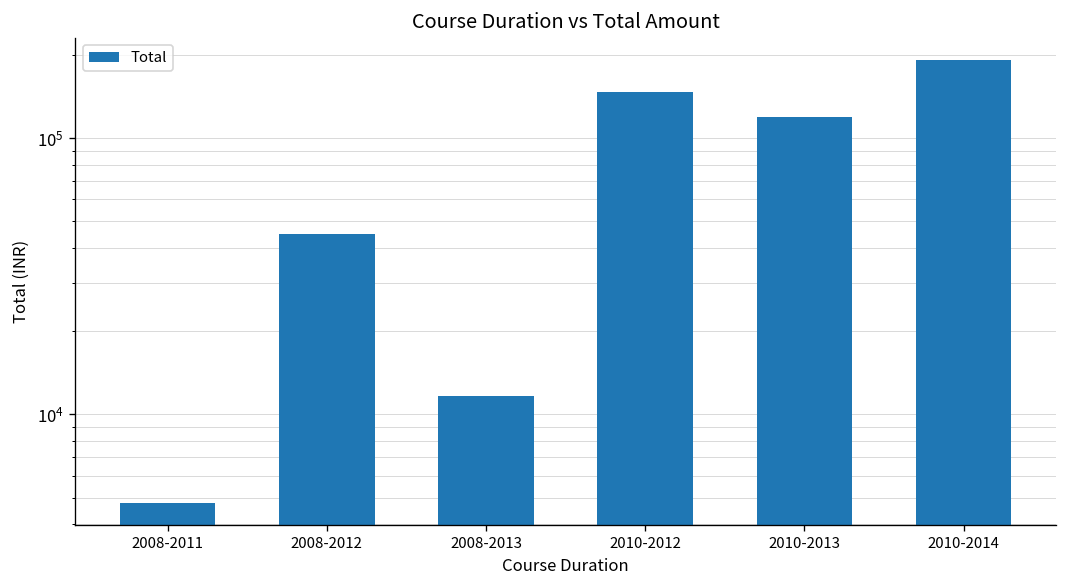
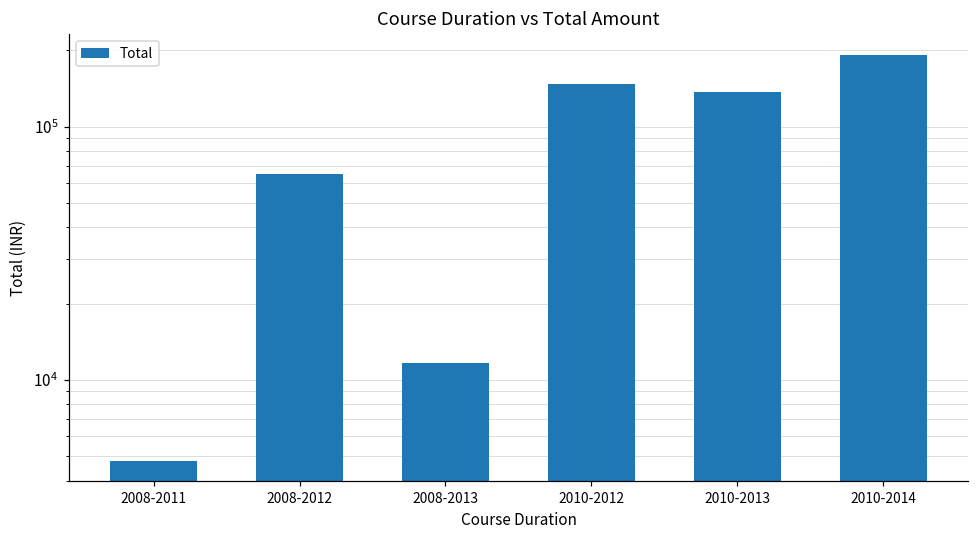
  {
    "2008-2011": 4800,
-   "2008-2012": 45000,
+   "2008-2012": 65000,
    "2008-2013": 12000,
    "2010-2012": 150000,
-   "2010-2013": 120000,
+   "2010-2013": 140000,
    "2010-2014": 190000
  }
